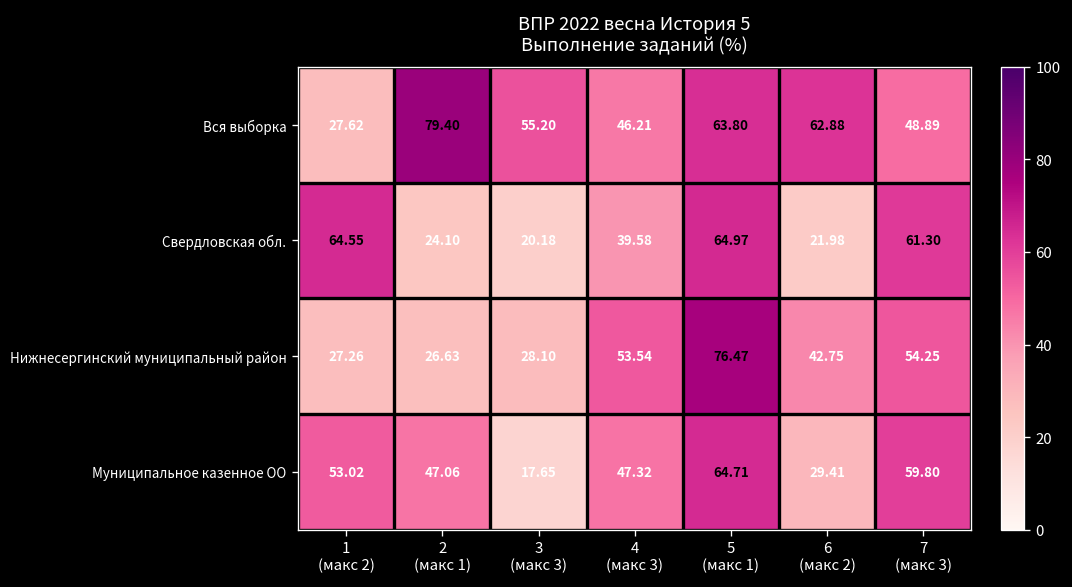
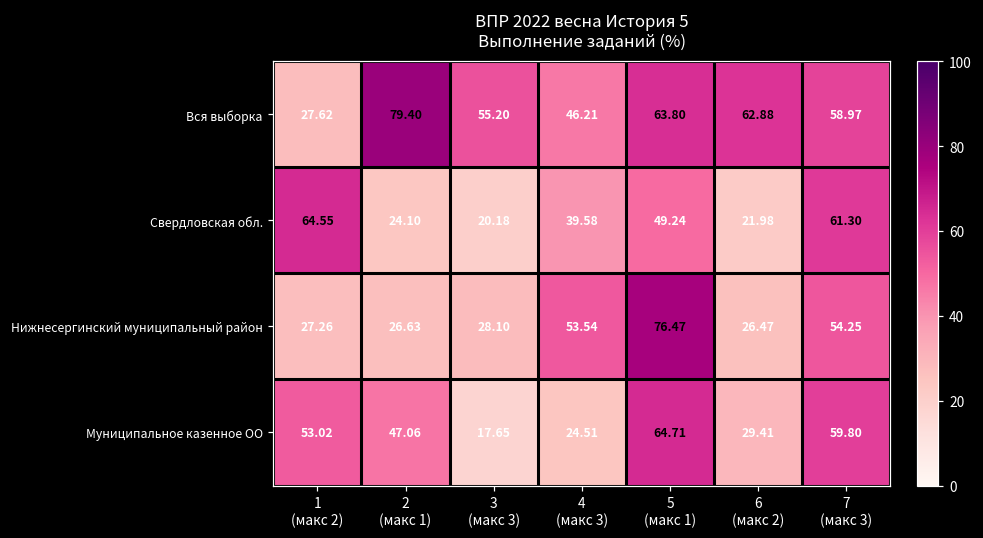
  {
    "Вся выборка": {
      "1 (макс 2)": 27.62,
      "2 (макс 1)": 79.40,
      "3 (макс 3)": 55.20,
      "4 (макс 3)": 46.21,
      "5 (макс 1)": 63.80,
      "6 (макс 2)": 62.88,
-     "7 (макс 3)": 48.89
+     "7 (макс 3)": 58.97
    },
    "Свердловская обл.": {
      "1 (макс 2)": 64.55,
      "2 (макс 1)": 24.10,
      "3 (макс 3)": 20.18,
      "4 (макс 3)": 39.58,
-     "5 (макс 1)": 64.97,
+     "5 (макс 1)": 49.24,
      "6 (макс 2)": 21.98,
      "7 (макс 3)": 61.30
    },
    "Нижнесергинский муниципальный район": {
      "1 (макс 2)": 27.26,
      "2 (макс 1)": 26.63,
      "3 (макс 3)": 28.10,
      "4 (макс 3)": 53.54,
      "5 (макс 1)": 76.47,
-     "6 (макс 2)": 42.75,
+     "6 (макс 2)": 26.47,
      "7 (макс 3)": 54.25
    },
    "Муниципальное казенное ОО": {
      "1 (макс 2)": 53.02,
      "2 (макс 1)": 47.06,
-     "4 (макс 3)": 47.32,
+     "4 (макс 3)": 24.51,
      "5 (макс 1)": 64.71,
      "6 (макс 2)": 29.41,
      "7 (макс 3)": 59.80
    }
  }
